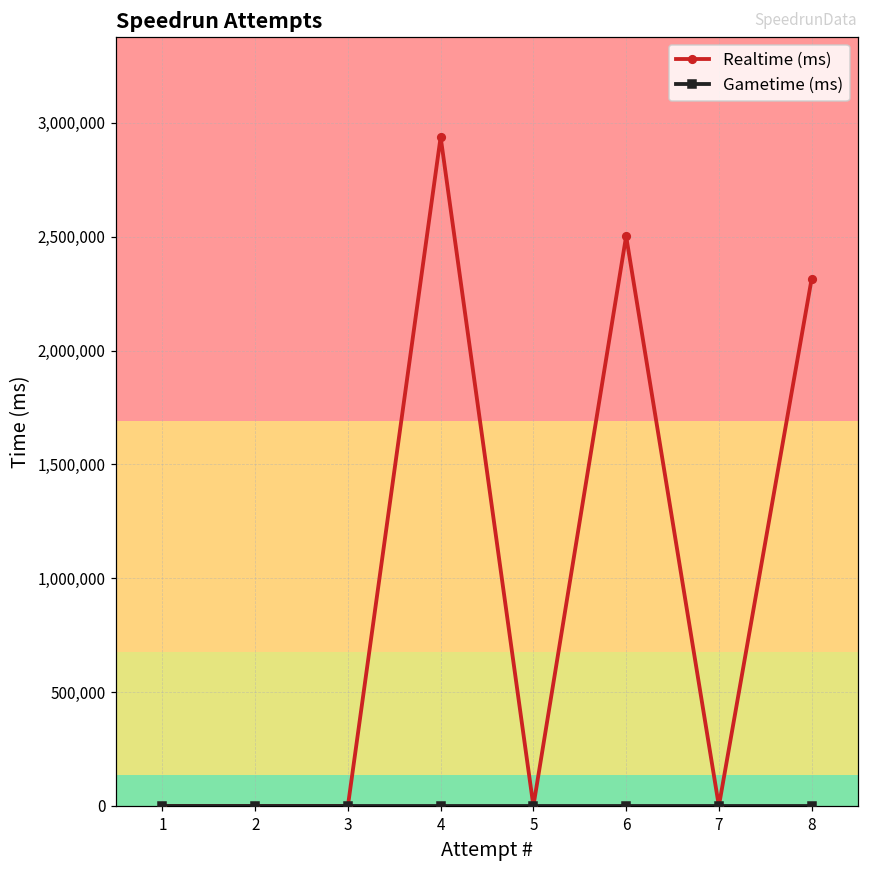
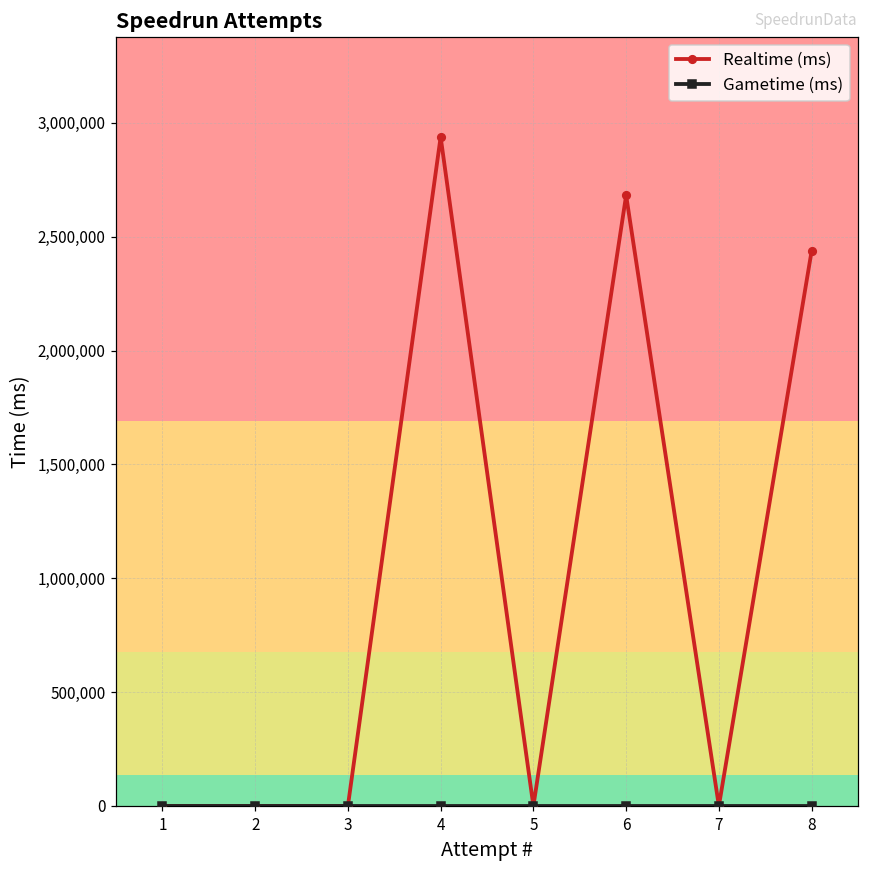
  {
    "Realtime (ms)": {
      "4": "2,940,000",
-     "6": "2,500,000",
-     "8": "2,310,000"
+     "6": "2,680,000",
+     "8": "2,440,000"
    },
    "Gametime (ms)": {
      "4": "0",
      "6": "0",
      "8": "0"
    }
  }
